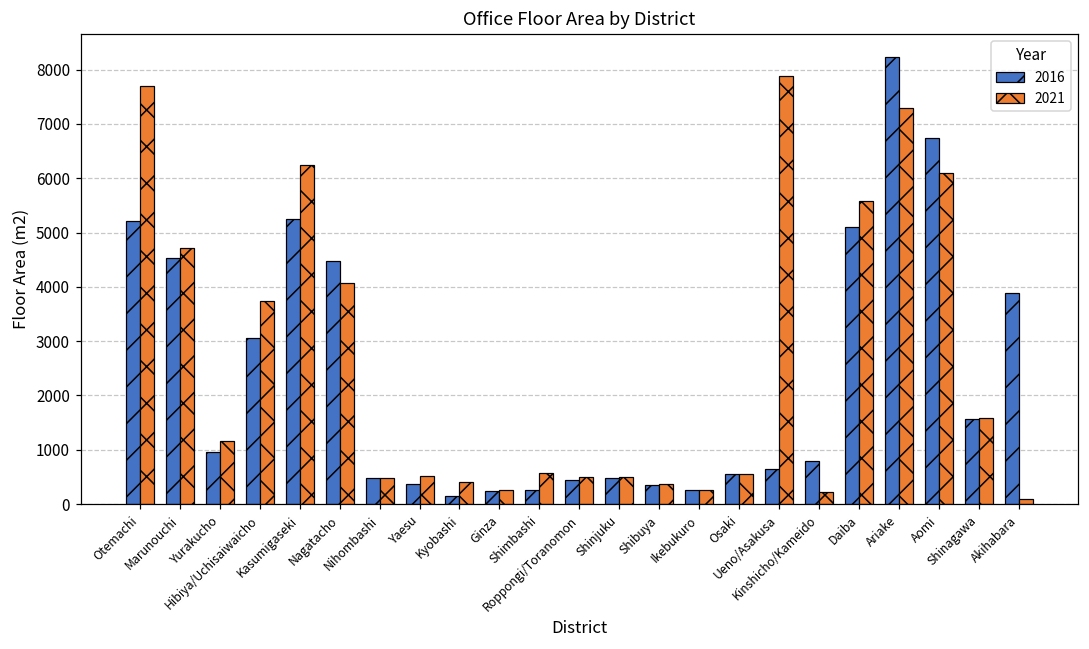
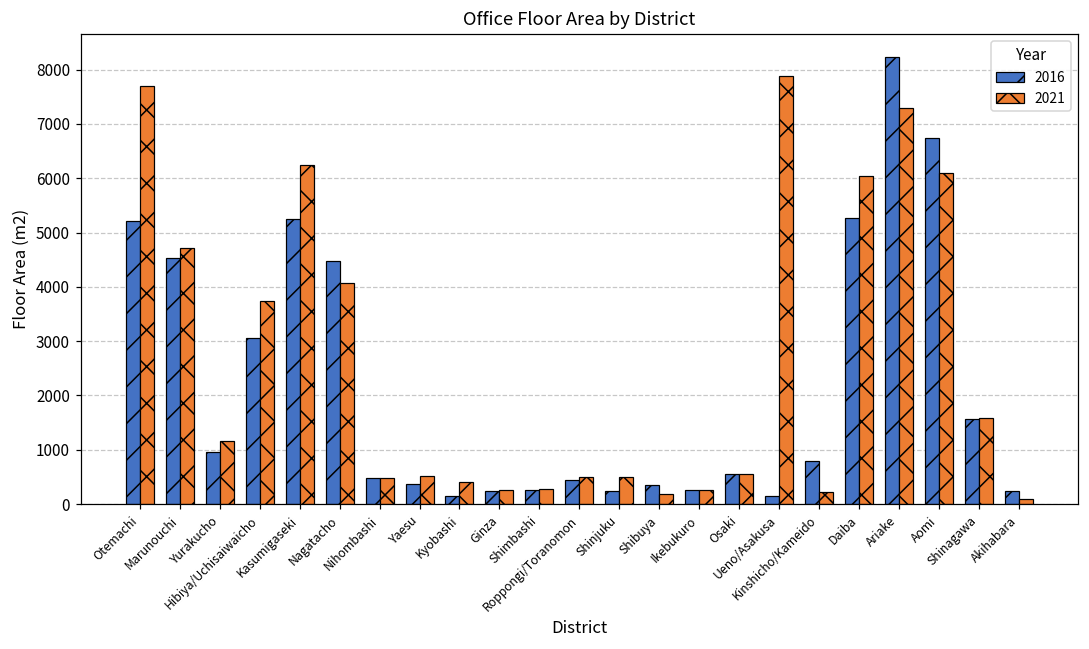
  {
    "2016": {
      "Otemachi": 5200,
      "Marunouchi": 4500,
      "Yurakucho": 1000,
      "Hibiya/Uchisaiwaicho": 3100,
      "Kasumigaseki": 5300,
      "Nagatacho": 4500,
      "Nihombashi": 500,
      "Yaesu": 400,
      "Kyobashi": 100,
      "Ginza": 200,
      "Shimbashi": 300,
      "Roppongi/Toranomon": 400,
-     "Shinjuku": 500,
+     "Shinjuku": 200,
      "Shibuya": 400,
      "Ikebukuro": 300,
      "Osaki": 600,
-     "Ueno/Asakusa": 700,
+     "Ueno/Asakusa": 200,
      "Kinshicho/Kameido": 800,
-     "Daiba": 5100,
+     "Daiba": 5300,
      "Ariake": 8200,
      "Aomi": 6800,
      "Shinagawa": 1600,
-     "Akihabara": 3900
+     "Akihabara": 200
    },
    "2021": {
      "Otemachi": 7700,
      "Marunouchi": 4700,
      "Yurakucho": 1200,
      "Hibiya/Uchisaiwaicho": 3700,
      "Kasumigaseki": 6200,
      "Nagatacho": 4100,
      "Nihombashi": 500,
      "Yaesu": 500,
      "Kyobashi": 400,
      "Ginza": 300,
-     "Shimbashi": 600,
+     "Shimbashi": 300,
      "Roppongi/Toranomon": 500,
      "Shinjuku": 500,
-     "Shibuya": 400,
+     "Shibuya": 200,
      "Ikebukuro": 300,
      "Osaki": 600,
      "Ueno/Asakusa": 7900,
      "Kinshicho/Kameido": 200,
-     "Daiba": 5600,
+     "Daiba": 6000,
      "Ariake": 7300,
      "Aomi": 6100,
      "Shinagawa": 1600,
      "Akihabara": 100
    }
  }
